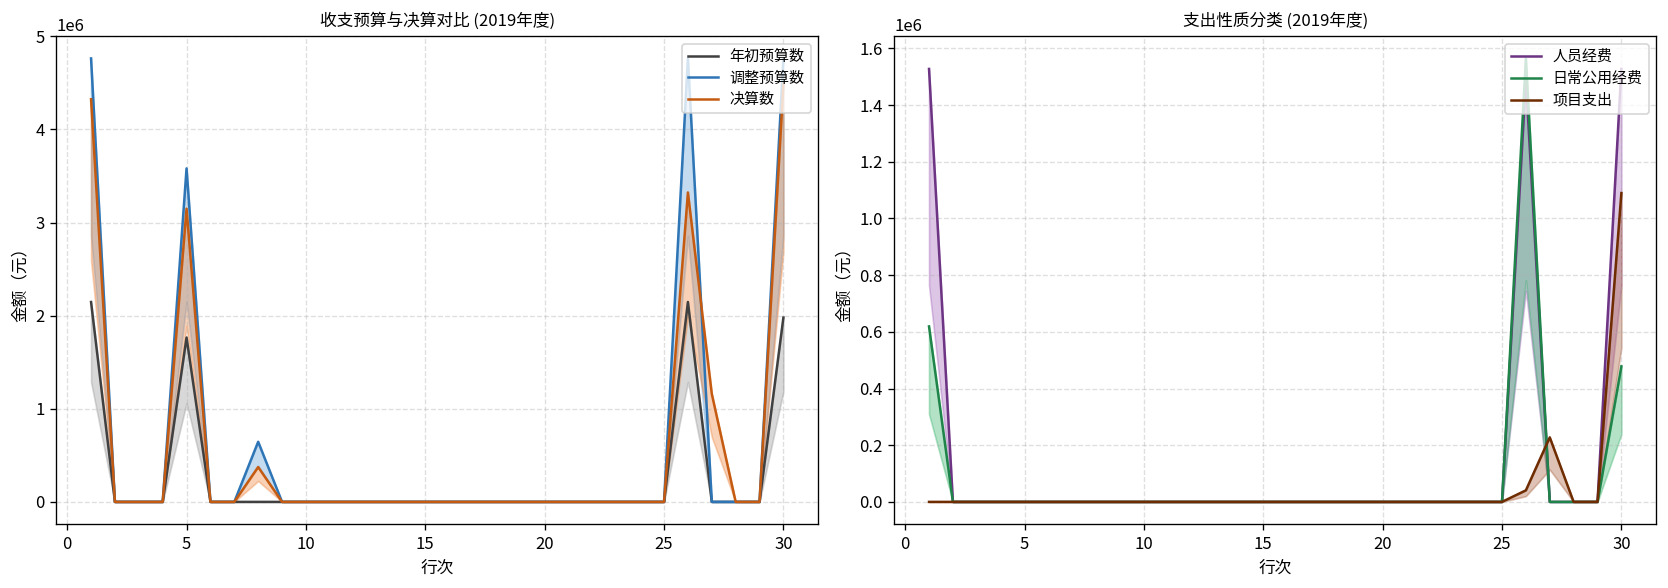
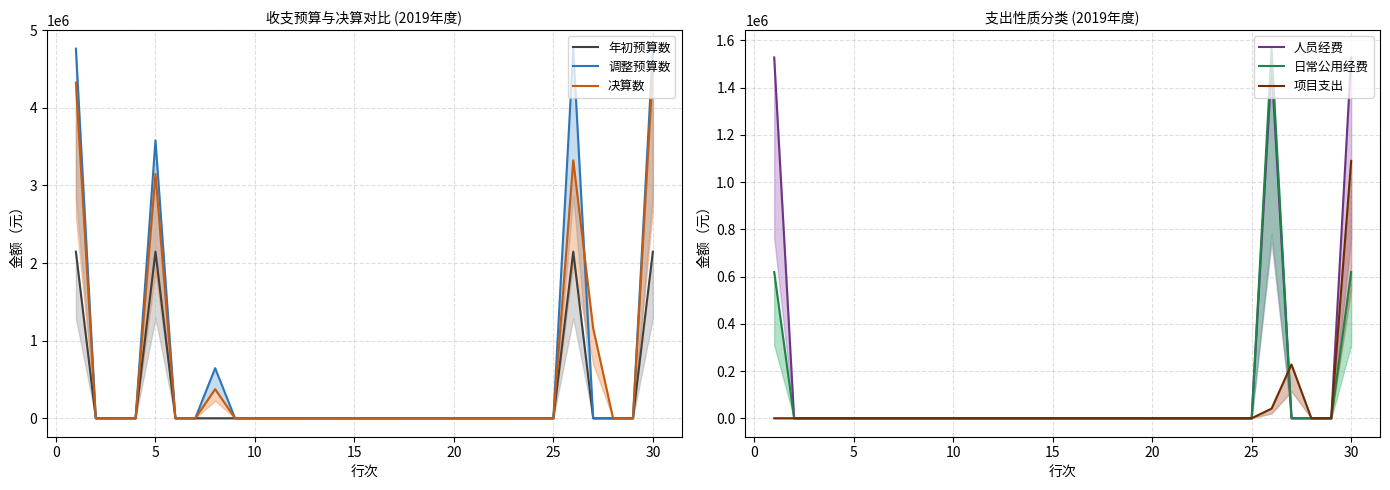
  {
    "收支预算与决算对比 (2019年度)": {
      "年初预算数": {
-       "5": 1800000,
-       "30": 2000000
+       "5": 2100000,
+       "30": 2100000
      },
      "调整预算数": {
        "5": 3600000
      },
      "决算数": {
        "5": 3100000
      }
    },
    "支出性质分类 (2019年度)": {
      "日常公用经费": {
-       "30": 480000
+       "30": 620000
      },
      "项目支出": {
        "30": 1090000
      }
    }
  }
